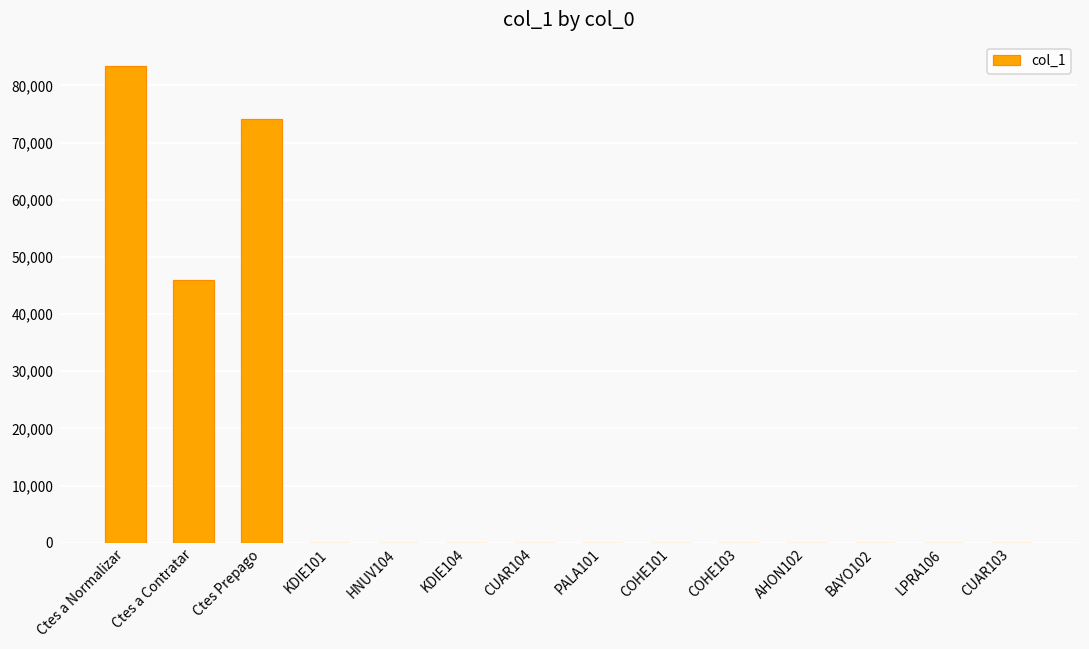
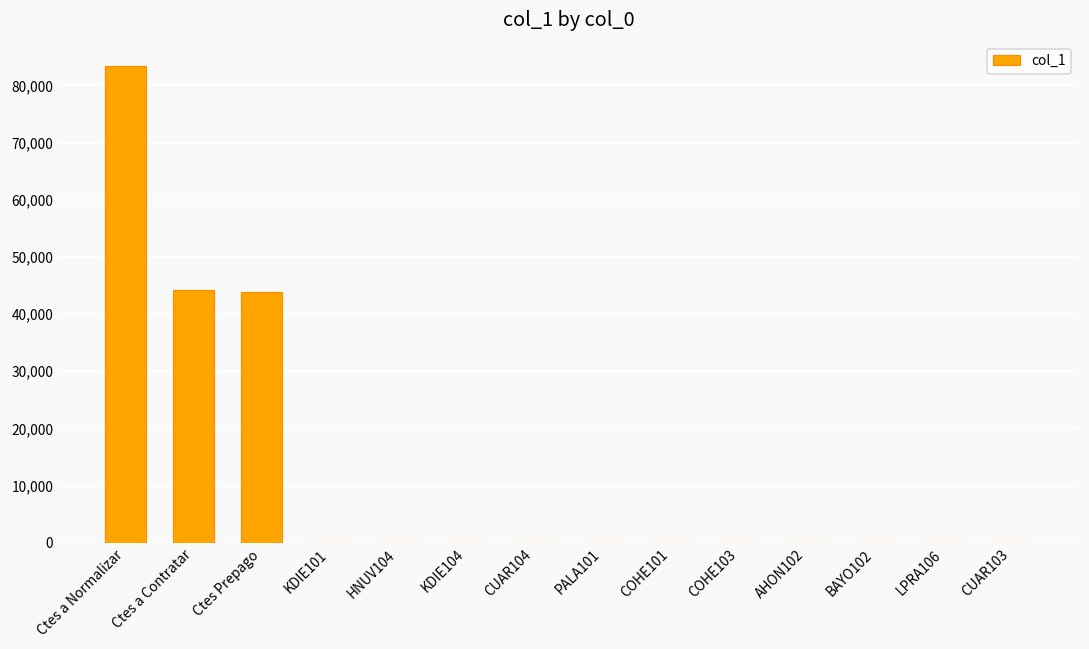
  {
    "Ctes a Normalizar": "83,000",
-   "Ctes a Contratar": "46,000",
-   "Ctes Prepago": "74,000"
+   "Ctes a Contratar": "44,000",
+   "Ctes Prepago": "44,000"
  }
